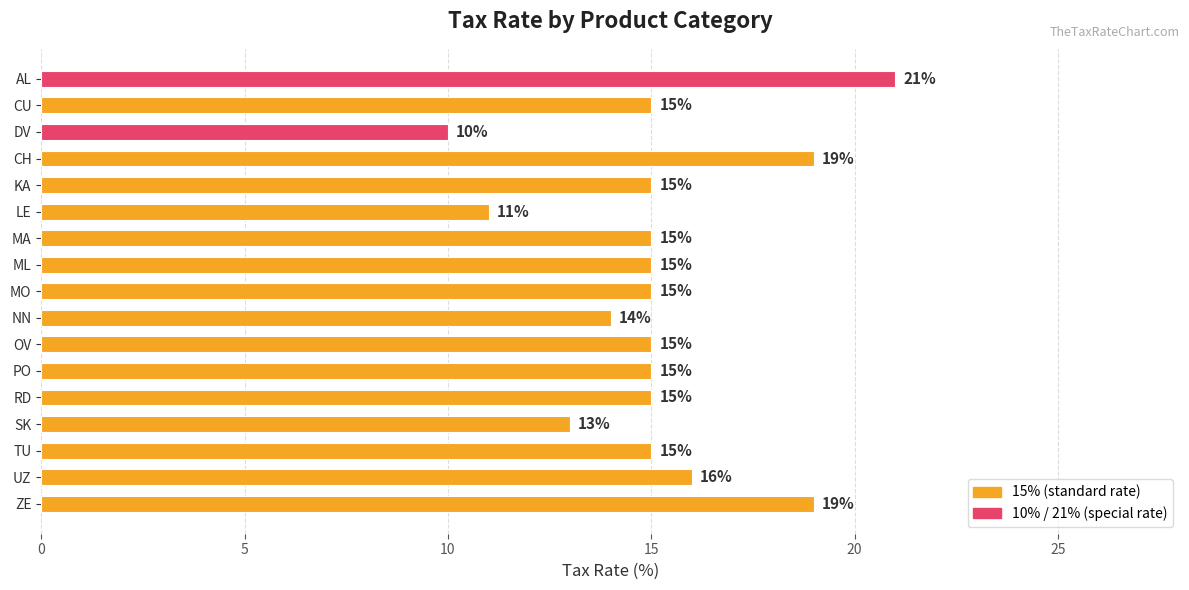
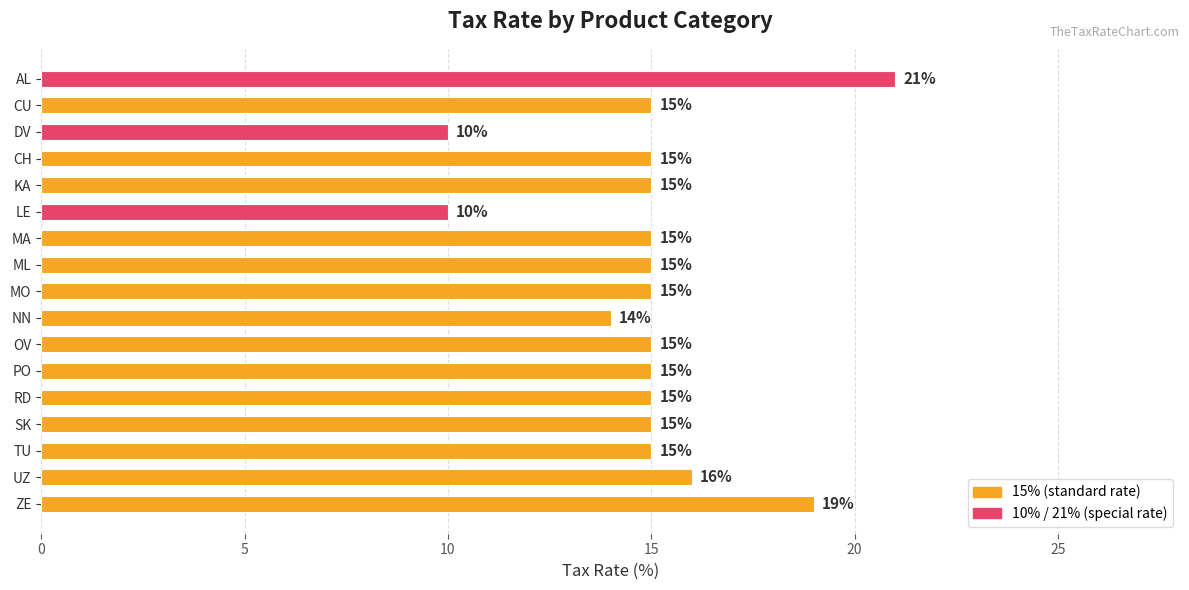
  {
    "AL": "21%",
    "CU": "15%",
    "DV": "10%",
-   "CH": "19%",
+   "CH": "15%",
    "KA": "15%",
-   "LE": "11%",
+   "LE": "10%",
    "MA": "15%",
    "ML": "15%",
    "MO": "15%",
    "NN": "14%",
    "OV": "15%",
    "PO": "15%",
    "RD": "15%",
-   "SK": "13%",
+   "SK": "15%",
    "TU": "15%",
    "UZ": "16%",
    "ZE": "19%"
  }
